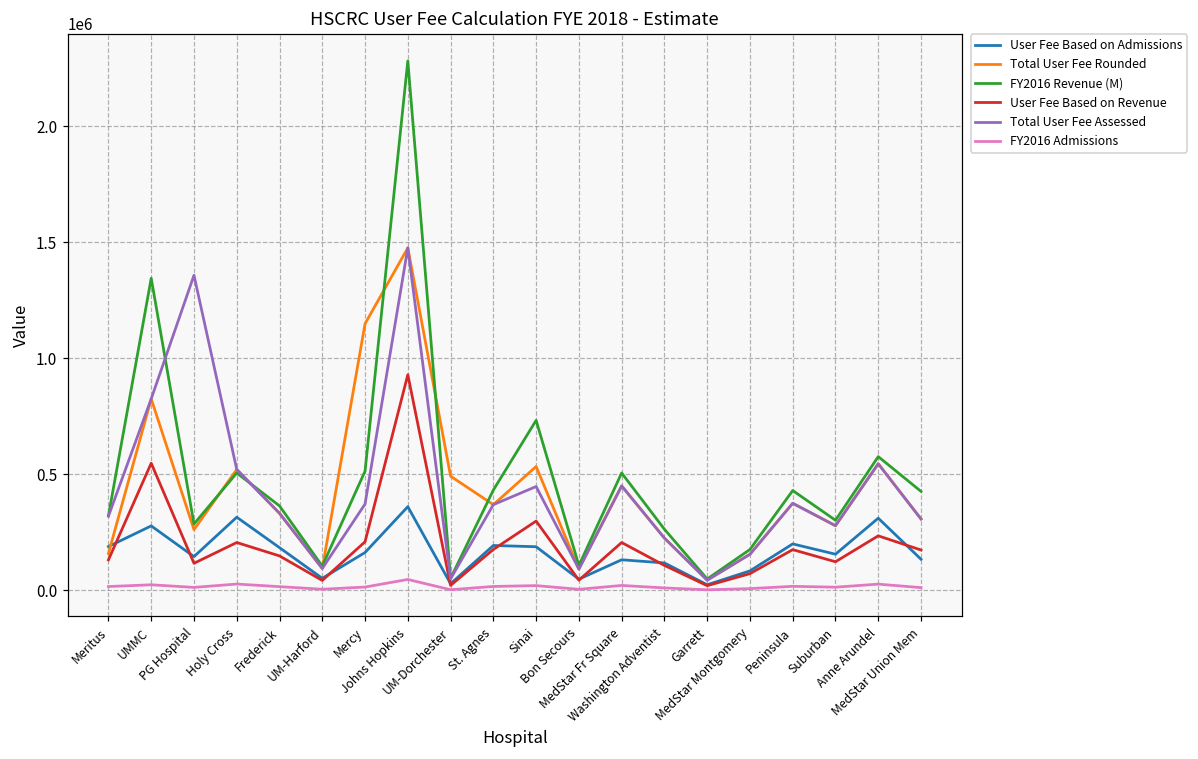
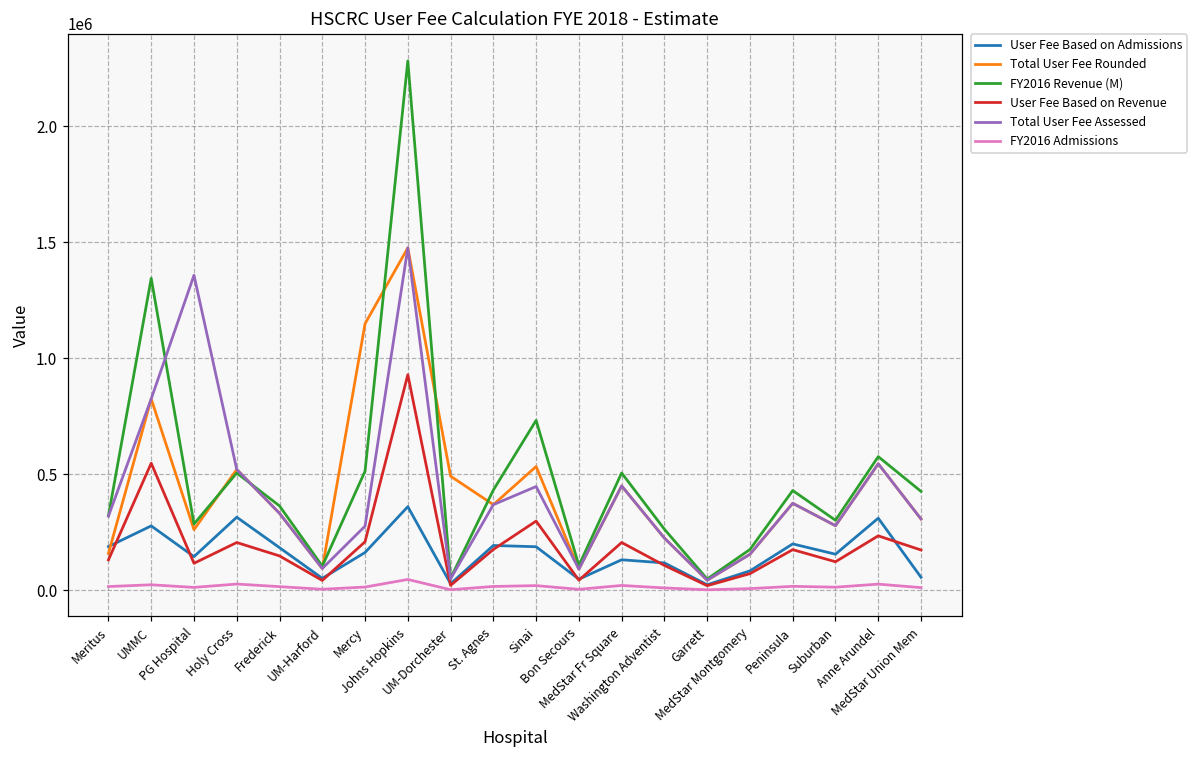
  {
    "User Fee Based on Admissions": {
      "Meritus": 190000,
      "UMMC": 280000,
      "PG Hospital": 150000,
      "Holy Cross": 320000,
      "Frederick": 180000,
      "Mercy": 160000,
      "Johns Hopkins": 360000,
      "St. Agnes": 190000,
      "Sinai": 190000,
      "MedStar Fr Square": 130000,
      "Peninsula": 200000,
      "Suburban": 160000,
      "Anne Arundel": 310000,
-     "MedStar Union Mem": 130000
+     "MedStar Union Mem": 60000
    },
    "Total User Fee Rounded": {
      "Meritus": 160000,
      "PG Hospital": 260000,
      "Mercy": 1150000,
      "UM-Dorchester": 490000,
      "Sinai": 530000
    },
    "FY2016 Revenue (M)": {
      "UMMC": 1350000,
      "PG Hospital": 290000,
      "Holy Cross": 510000,
      "Frederick": 360000,
      "Mercy": 510000,
      "Johns Hopkins": 2280000,
      "St. Agnes": 430000,
      "Sinai": 730000,
      "Bon Secours": 110000,
      "MedStar Fr Square": 510000,
      "Washington Adventist": 260000,
      "MedStar Montgomery": 180000,
      "Peninsula": 430000,
      "Suburban": 300000,
      "Anne Arundel": 580000,
      "MedStar Union Mem": 430000
    },
    "User Fee Based on Revenue": {
      "Meritus": 130000,
      "UMMC": 550000,
      "PG Hospital": 120000,
      "Holy Cross": 210000,
      "Frederick": 150000,
      "Mercy": 210000,
      "Johns Hopkins": 930000,
      "St. Agnes": 180000,
      "Sinai": 300000,
      "MedStar Fr Square": 210000,
      "Peninsula": 180000,
      "Suburban": 120000,
      "Anne Arundel": 230000,
      "MedStar Union Mem": 170000
    },
    "Total User Fee Assessed": {
      "PG Hospital": 1360000,
-     "Mercy": 370000,
+     "Mercy": 280000,
      "Sinai": 450000
    },
    "FY2016 Admissions": {
      "Meritus": 20000,
      "UMMC": 20000,
      "PG Hospital": 10000,
      "Holy Cross": 30000,
      "Frederick": 20000,
      "UM-Harford": 0,
      "Mercy": 10000,
      "Johns Hopkins": 50000,
      "UM-Dorchester": 0,
      "St. Agnes": 20000,
      "Sinai": 20000,
      "Bon Secours": 0,
      "MedStar Fr Square": 20000,
      "Washington Adventist": 10000,
      "Garrett": 0,
      "MedStar Montgomery": 10000,
      "Peninsula": 20000,
      "Suburban": 10000,
      "Anne Arundel": 30000,
      "MedStar Union Mem": 10000
    }
  }
